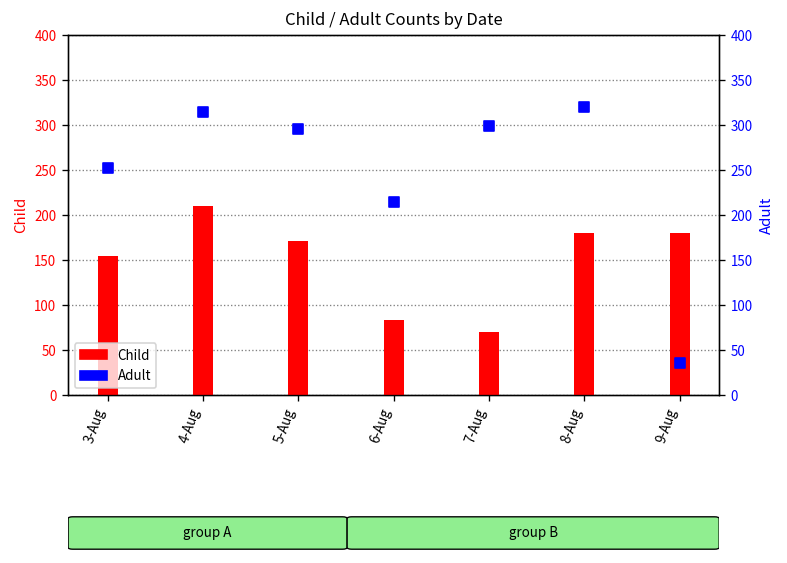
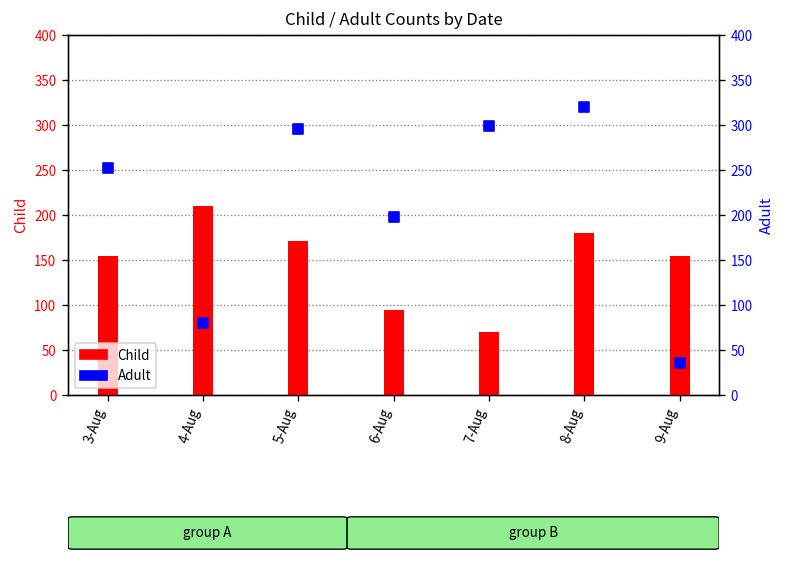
  {
    "Child": {
      "3-Aug": 160,
      "4-Aug": 210,
      "5-Aug": 170,
-     "6-Aug": 80,
+     "6-Aug": 100,
      "7-Aug": 70,
      "8-Aug": 180,
-     "9-Aug": 180
+     "9-Aug": 160
    },
    "Adult": {
-     "4-Aug": 310,
-     "6-Aug": 210
+     "4-Aug": 80,
+     "6-Aug": 200
    }
  }
